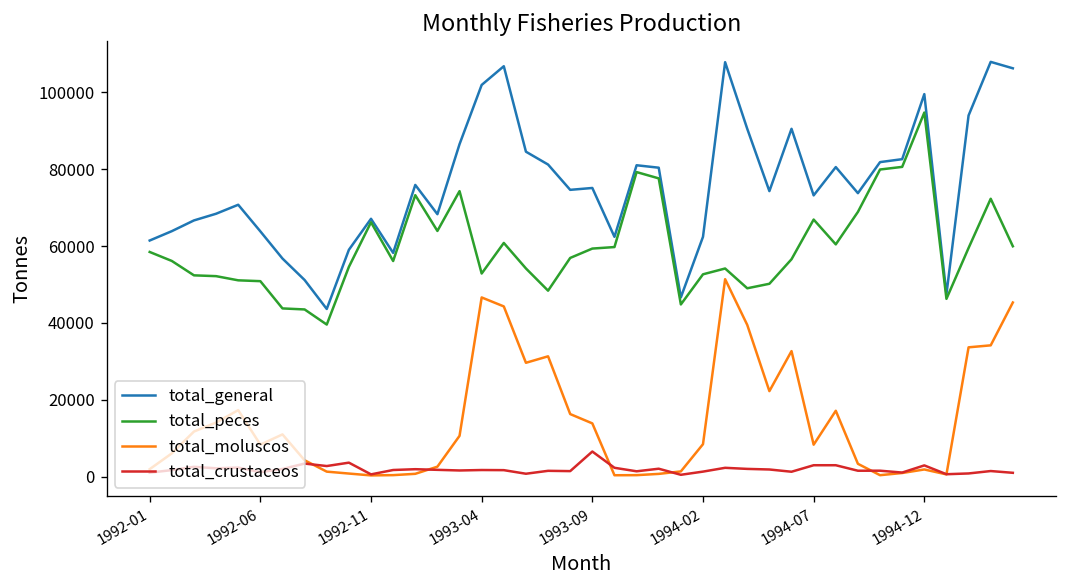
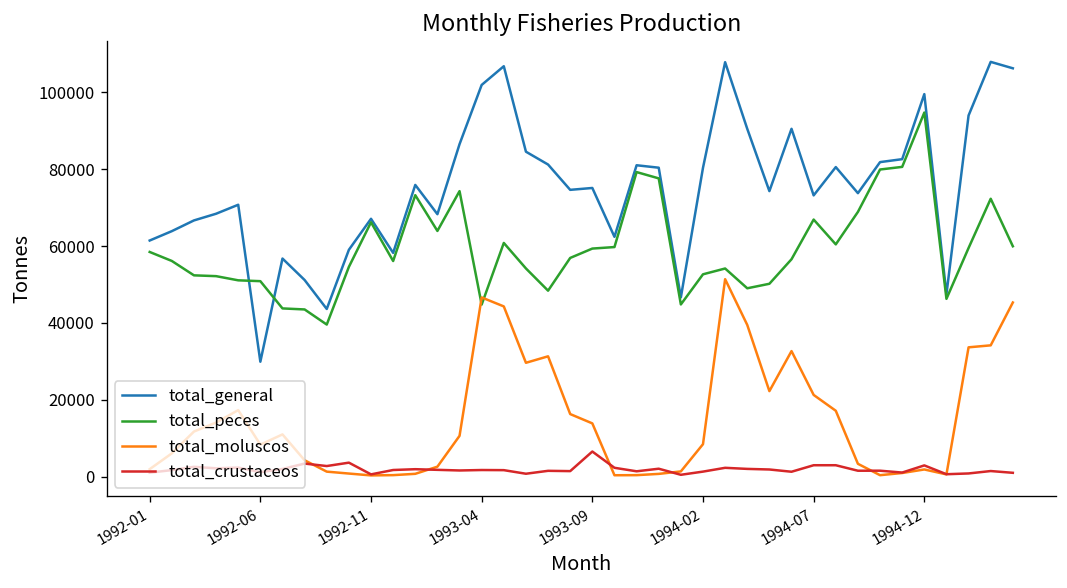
  {
    "total_general": {
      "1992-01": 61000,
-     "1992-06": 64000,
+     "1992-06": 30000,
      "1992-11": 67000,
      "1993-04": 102000,
      "1993-09": 75000,
-     "1994-02": 62000,
+     "1994-02": 80000,
      "1994-07": 73000,
      "1994-12": 100000
    },
    "total_peces": {
      "1992-01": 58000,
      "1992-06": 51000,
      "1992-11": 66000,
-     "1993-04": 53000,
+     "1993-04": 45000,
      "1993-09": 59000,
      "1994-02": 53000,
      "1994-07": 67000,
      "1994-12": 95000
    },
    "total_moluscos": {
      "1993-04": 47000,
      "1993-09": 14000,
      "1994-02": 8000,
-     "1994-07": 8000,
+     "1994-07": 21000,
      "1994-12": 2000
    },
    "total_crustaceos": {
      "1993-04": 2000,
      "1993-09": 7000,
      "1994-02": 1000,
      "1994-07": 3000,
      "1994-12": 3000
    }
  }
